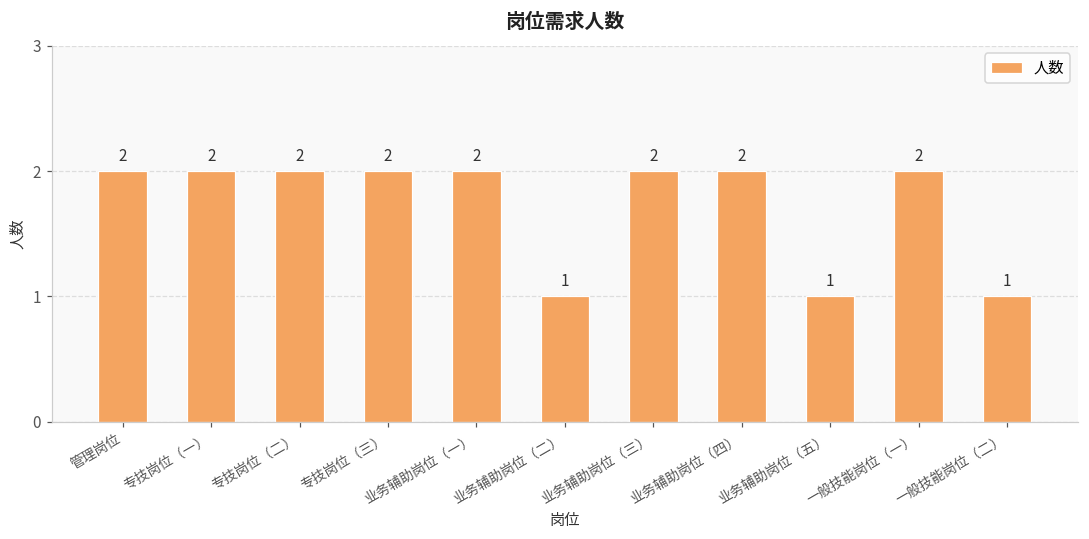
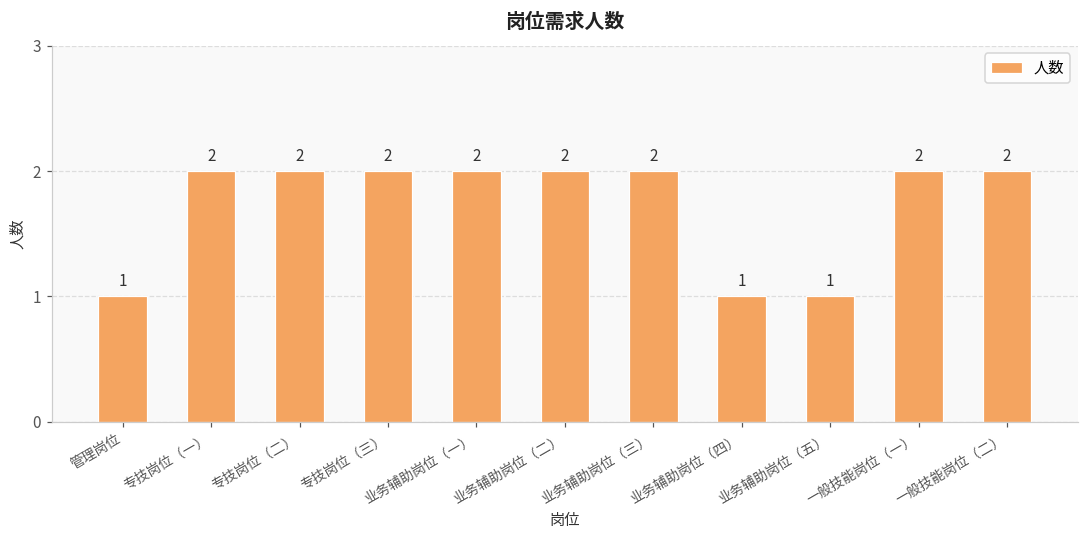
  {
-   "管理岗位": 2,
+   "管理岗位": 1,
    "专技岗位（一）": 2,
    "专技岗位（二）": 2,
    "专技岗位（三）": 2,
    "业务辅助岗位（一）": 2,
-   "业务辅助岗位（二）": 1,
+   "业务辅助岗位（二）": 2,
    "业务辅助岗位（三）": 2,
-   "业务辅助岗位（四）": 2,
+   "业务辅助岗位（四）": 1,
    "业务辅助岗位（五）": 1,
    "一般技能岗位（一）": 2,
-   "一般技能岗位（二）": 1
+   "一般技能岗位（二）": 2
  }
